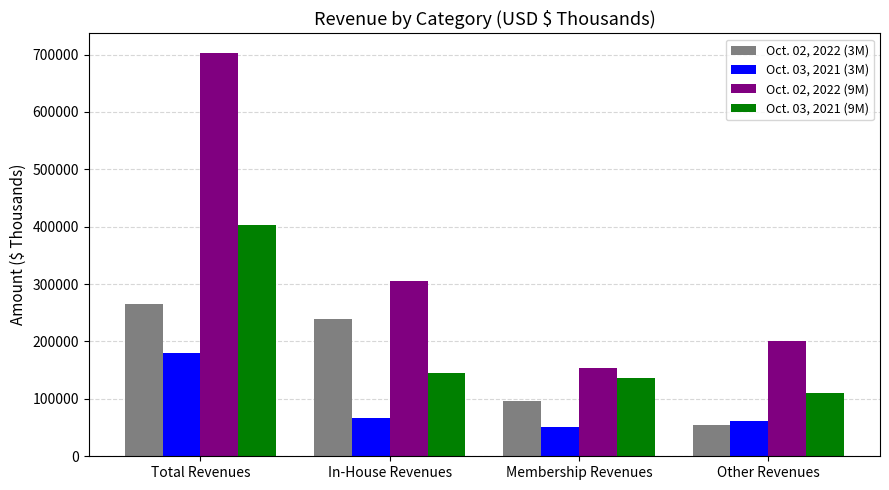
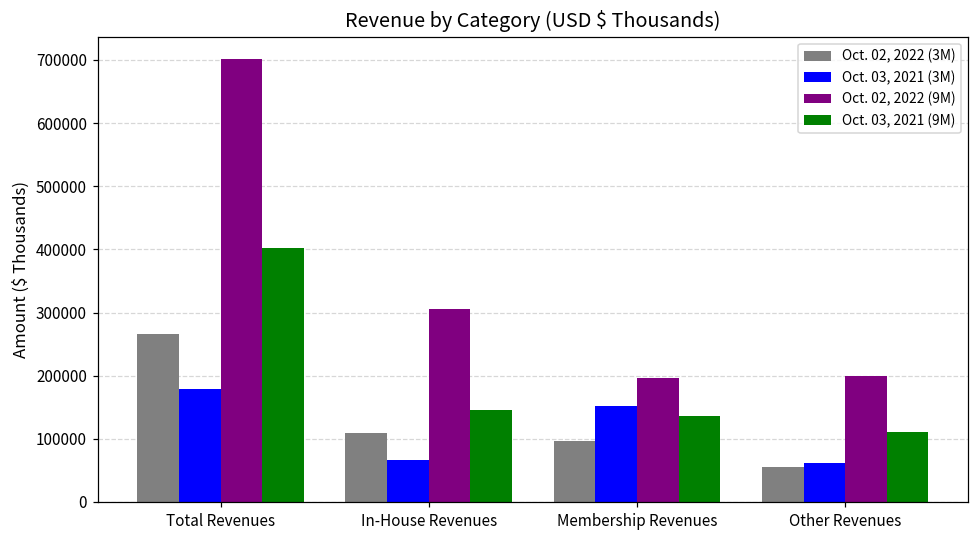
  {
    "Oct. 02, 2022 (3M)": {
      "Total Revenues": 270000,
-     "In-House Revenues": 240000,
+     "In-House Revenues": 110000,
      "Membership Revenues": 100000,
      "Other Revenues": 60000
    },
    "Oct. 03, 2021 (3M)": {
      "Total Revenues": 180000,
      "In-House Revenues": 70000,
-     "Membership Revenues": 50000,
+     "Membership Revenues": 150000,
      "Other Revenues": 60000
    },
    "Oct. 02, 2022 (9M)": {
      "Total Revenues": 700000,
      "In-House Revenues": 310000,
-     "Membership Revenues": 150000,
+     "Membership Revenues": 200000,
      "Other Revenues": 200000
    },
    "Oct. 03, 2021 (9M)": {
      "Total Revenues": 400000,
      "In-House Revenues": 140000,
      "Membership Revenues": 140000,
      "Other Revenues": 110000
    }
  }
